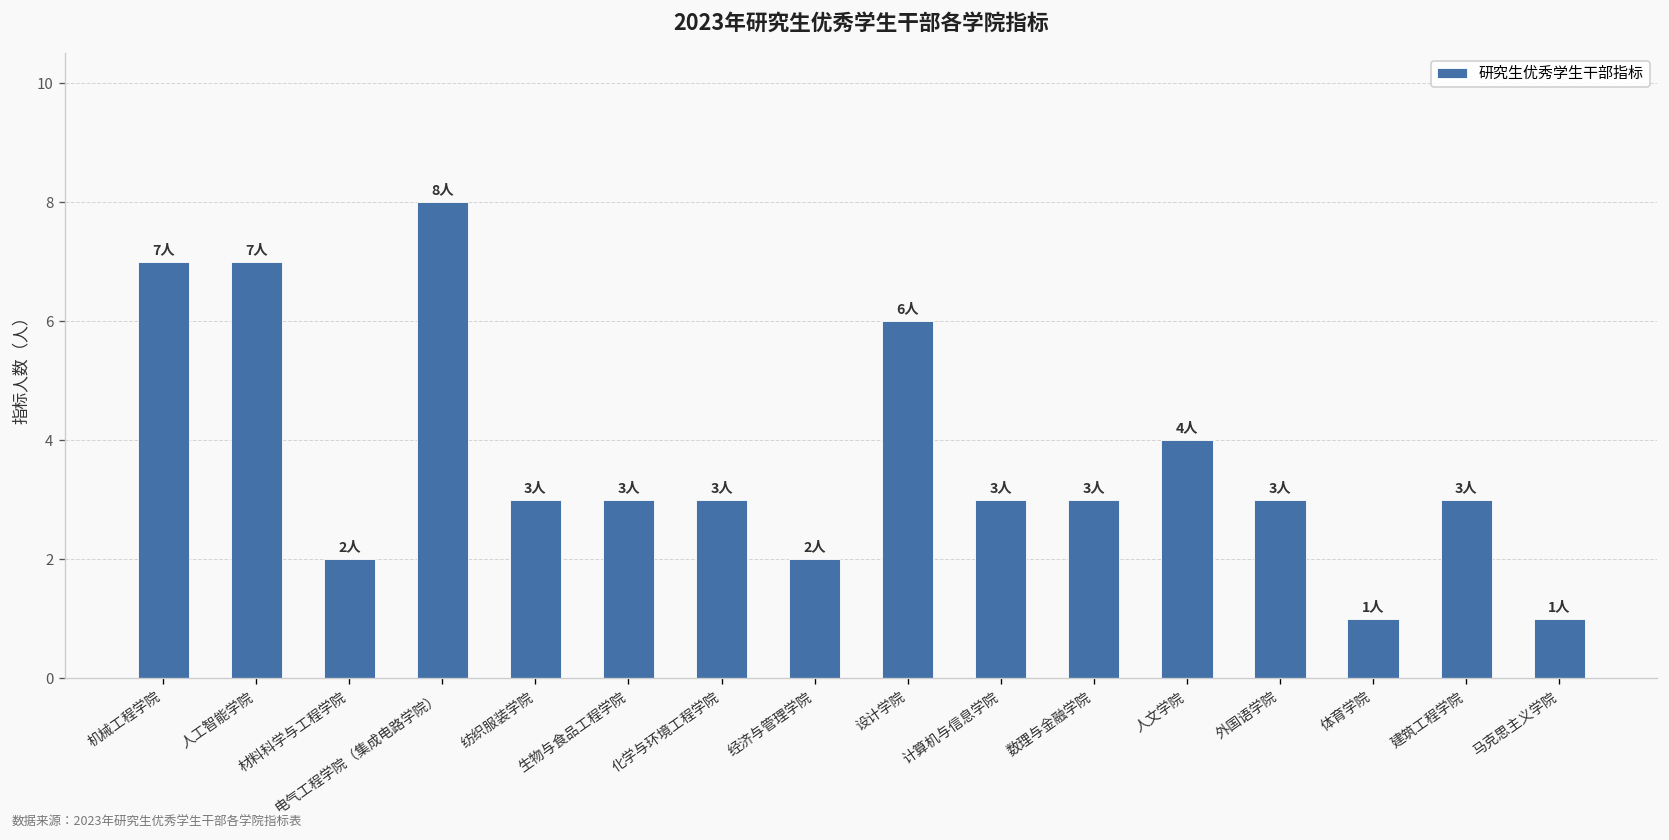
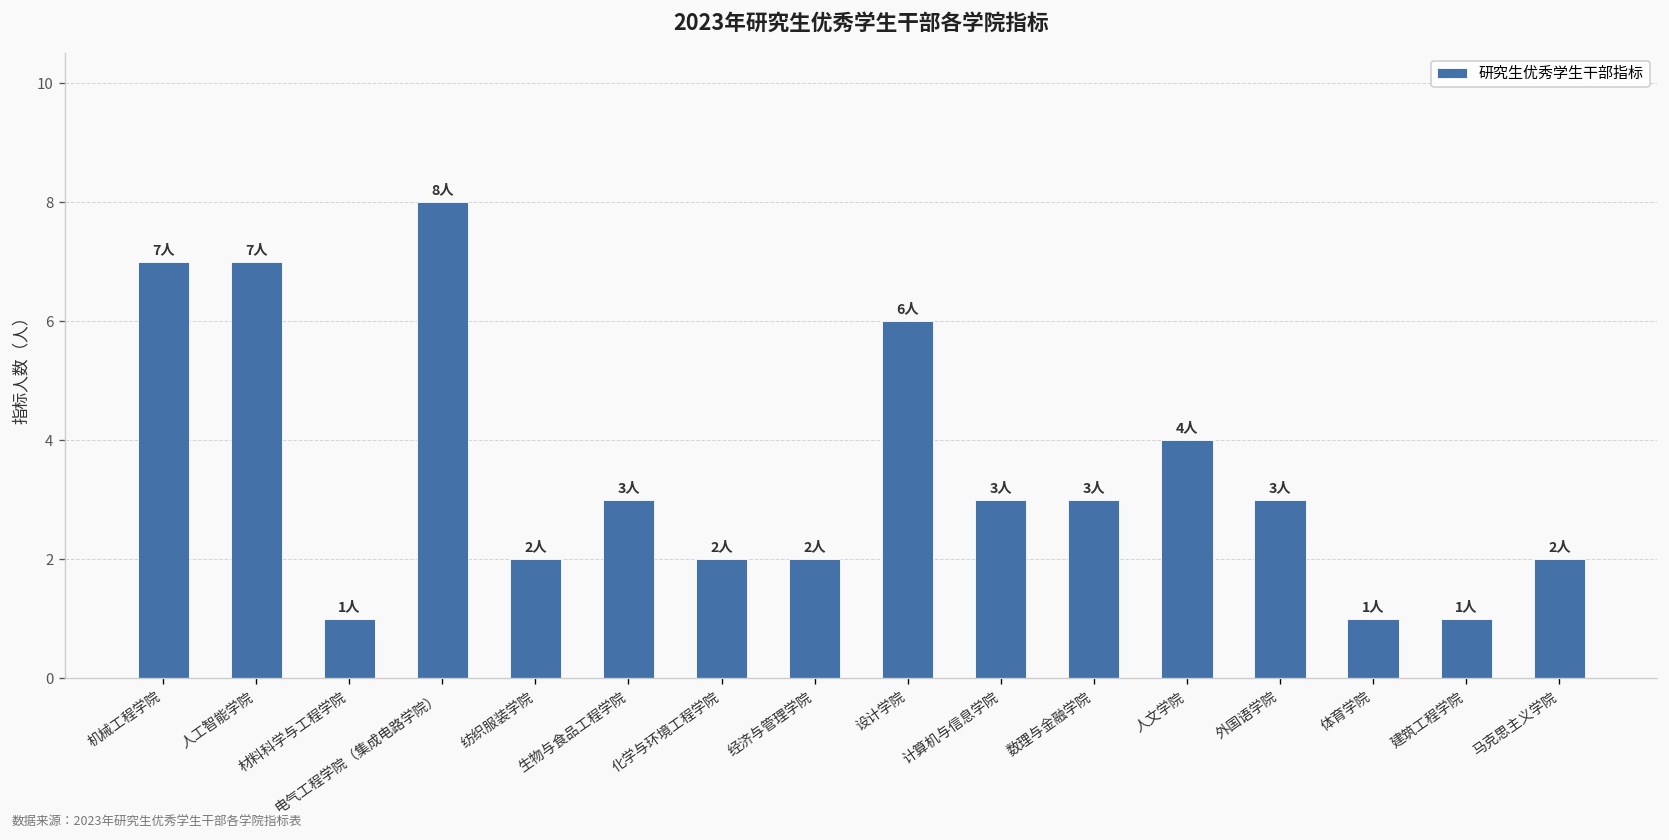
  {
    "机械工程学院": "7人",
    "人工智能学院": "7人",
-   "材料科学与工程学院": "2人",
+   "材料科学与工程学院": "1人",
    "电气工程学院（集成电路学院）": "8人",
-   "纺织服装学院": "3人",
+   "纺织服装学院": "2人",
    "生物与食品工程学院": "3人",
-   "化学与环境工程学院": "3人",
+   "化学与环境工程学院": "2人",
    "经济与管理学院": "2人",
    "设计学院": "6人",
    "计算机与信息学院": "3人",
    "数理与金融学院": "3人",
    "人文学院": "4人",
    "外国语学院": "3人",
    "体育学院": "1人",
-   "建筑工程学院": "3人",
-   "马克思主义学院": "1人"
+   "建筑工程学院": "1人",
+   "马克思主义学院": "2人"
  }
